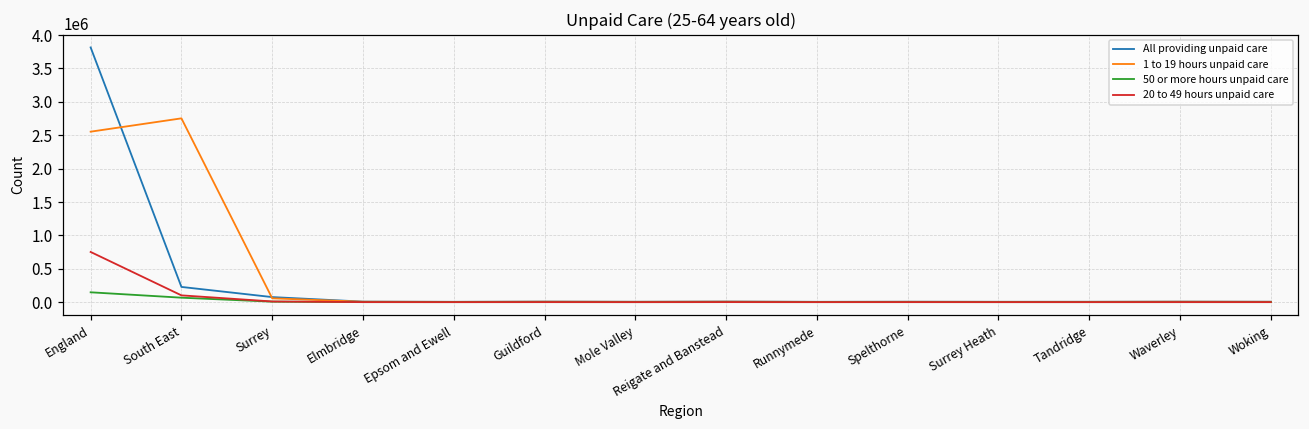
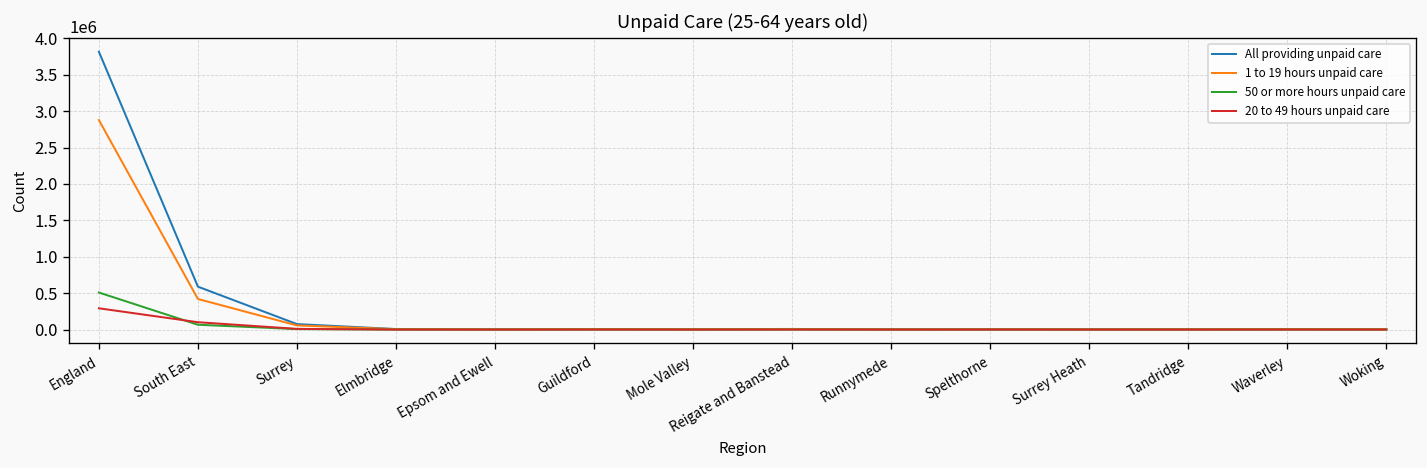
  {
    "All providing unpaid care": {
      "England": 3800000,
-     "South East": 200000
+     "South East": 600000
    },
    "1 to 19 hours unpaid care": {
-     "England": 2600000,
-     "South East": 2800000
+     "England": 2900000,
+     "South East": 400000
    },
    "50 or more hours unpaid care": {
-     "England": 100000
+     "England": 500000
    },
    "20 to 49 hours unpaid care": {
-     "England": 800000
+     "England": 300000
    }
  }
